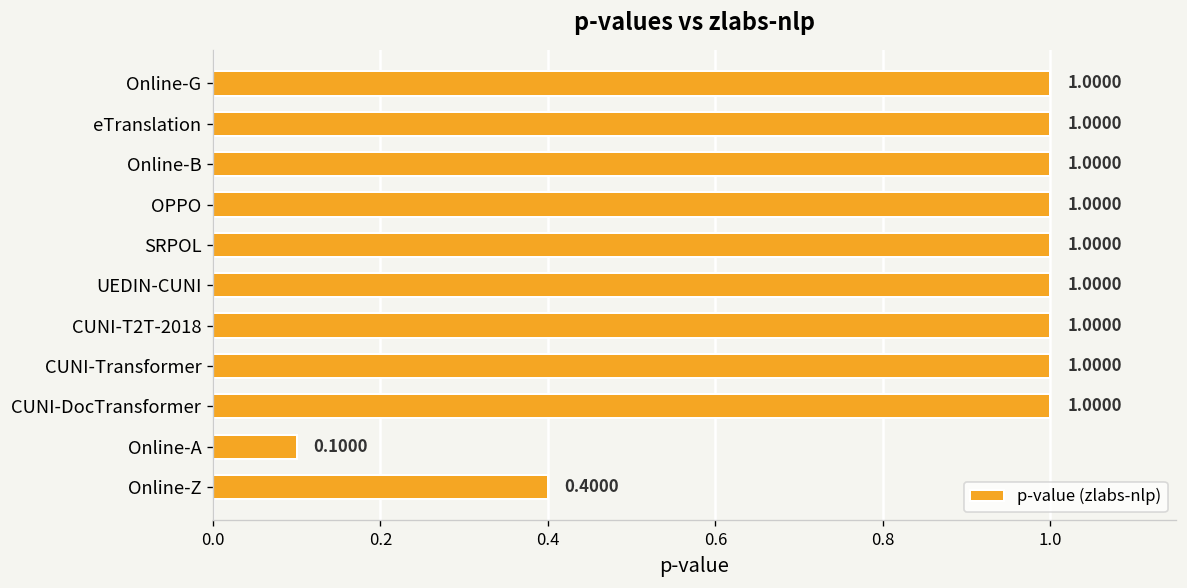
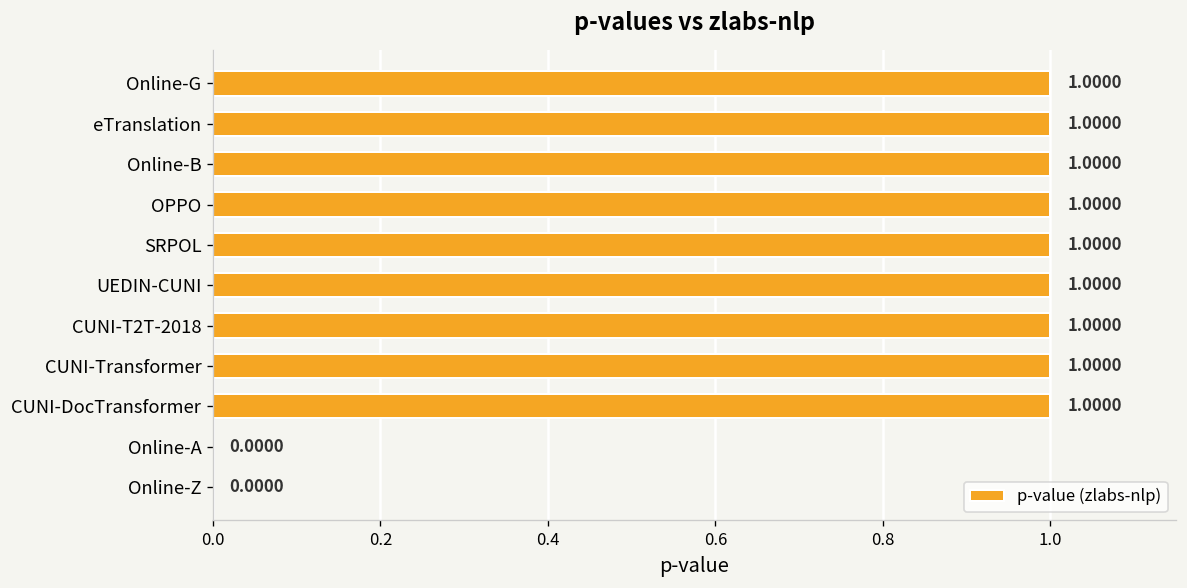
  {
    "Online-G": 1.0000,
    "eTranslation": 1.0000,
    "Online-B": 1.0000,
    "OPPO": 1.0000,
    "SRPOL": 1.0000,
    "UEDIN-CUNI": 1.0000,
    "CUNI-T2T-2018": 1.0000,
    "CUNI-Transformer": 1.0000,
    "CUNI-DocTransformer": 1.0000,
-   "Online-A": 0.1000,
-   "Online-Z": 0.4000
+   "Online-A": 0.0000,
+   "Online-Z": 0.0000
  }
